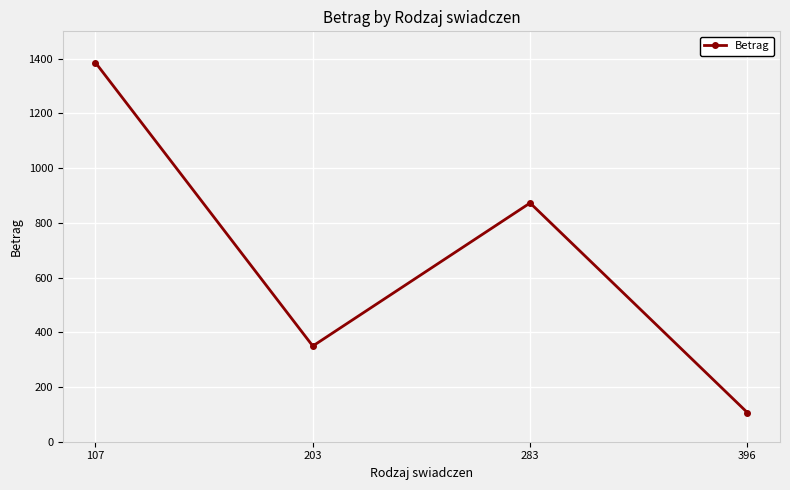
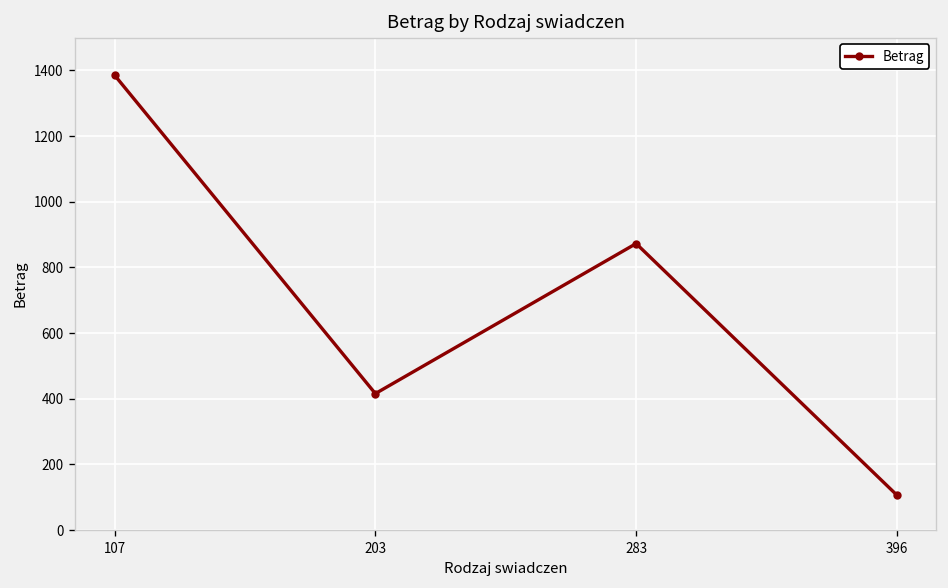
  {
    "107": 1390,
-   "203": 350,
+   "203": 420,
    "283": 870,
    "396": 110
  }
